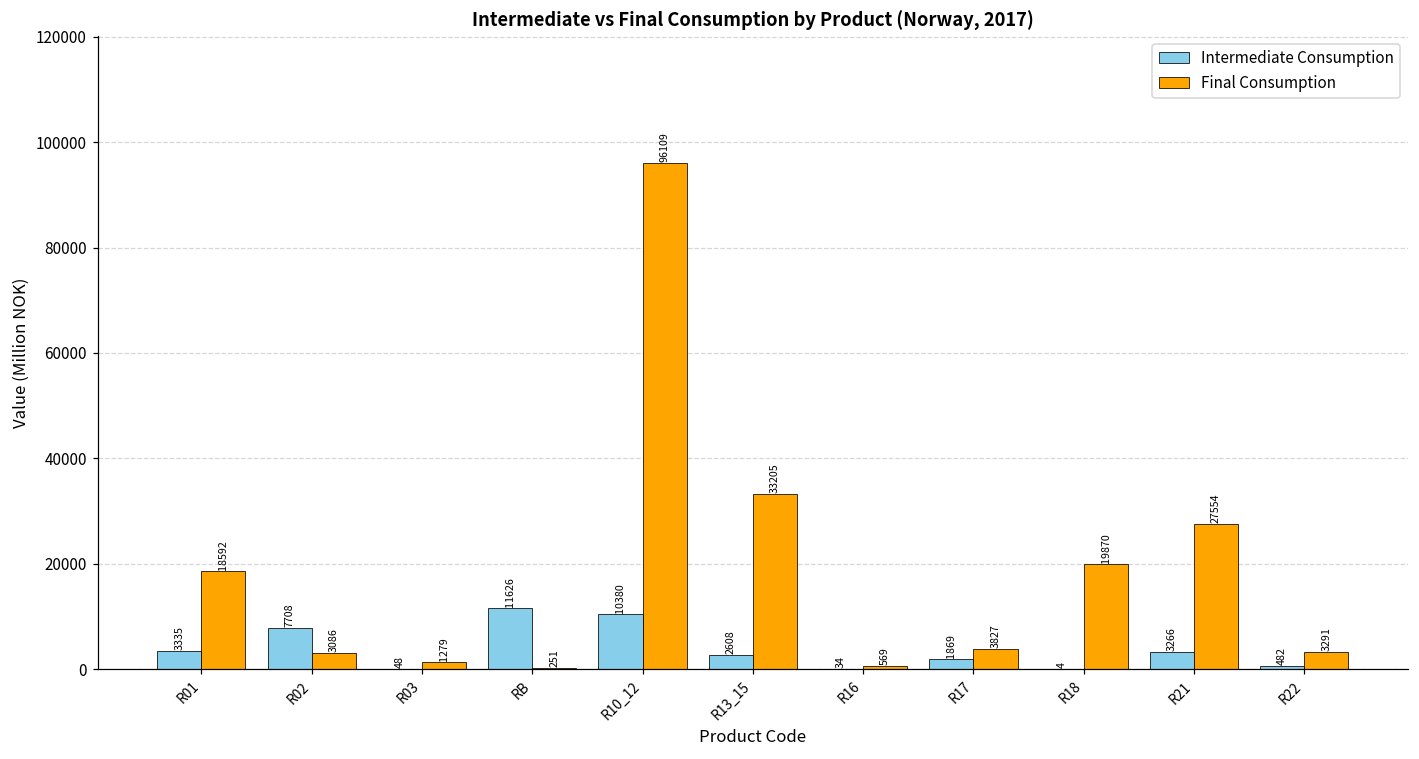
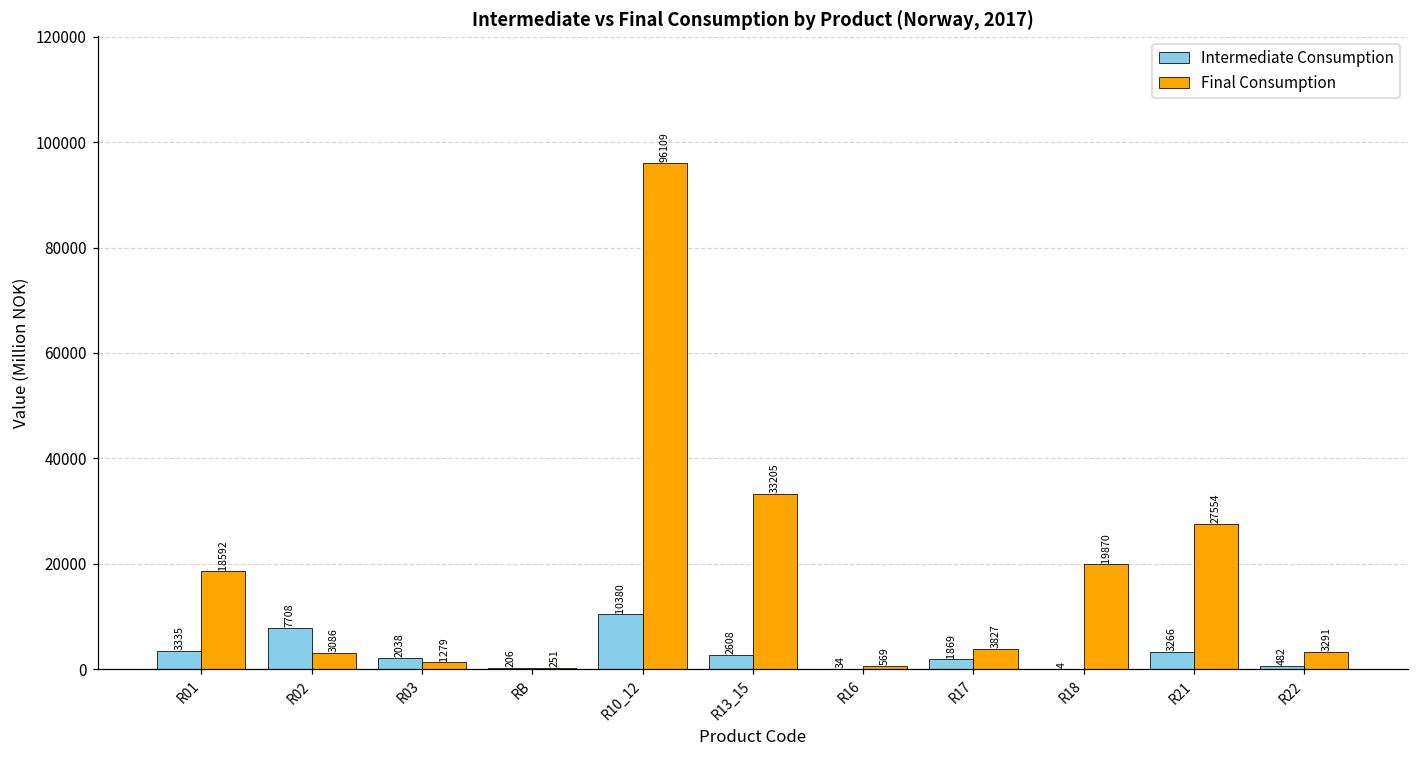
  {
    "Intermediate Consumption": {
      "R01": 3335,
      "R02": 7708,
-     "R03": 48,
-     "RB": 11626,
+     "R03": 2038,
+     "RB": 206,
      "R10_12": 10380,
      "R13_15": 2608,
      "R16": 34,
      "R17": 1869,
      "R18": 4,
      "R21": 3266,
      "R22": 482
    },
    "Final Consumption": {
      "R01": 18592,
      "R02": 3086,
      "R03": 1279,
      "RB": 251,
      "R10_12": 96109,
      "R13_15": 33205,
      "R16": 569,
      "R17": 3827,
      "R18": 19870,
      "R21": 27554,
      "R22": 3291
    }
  }
